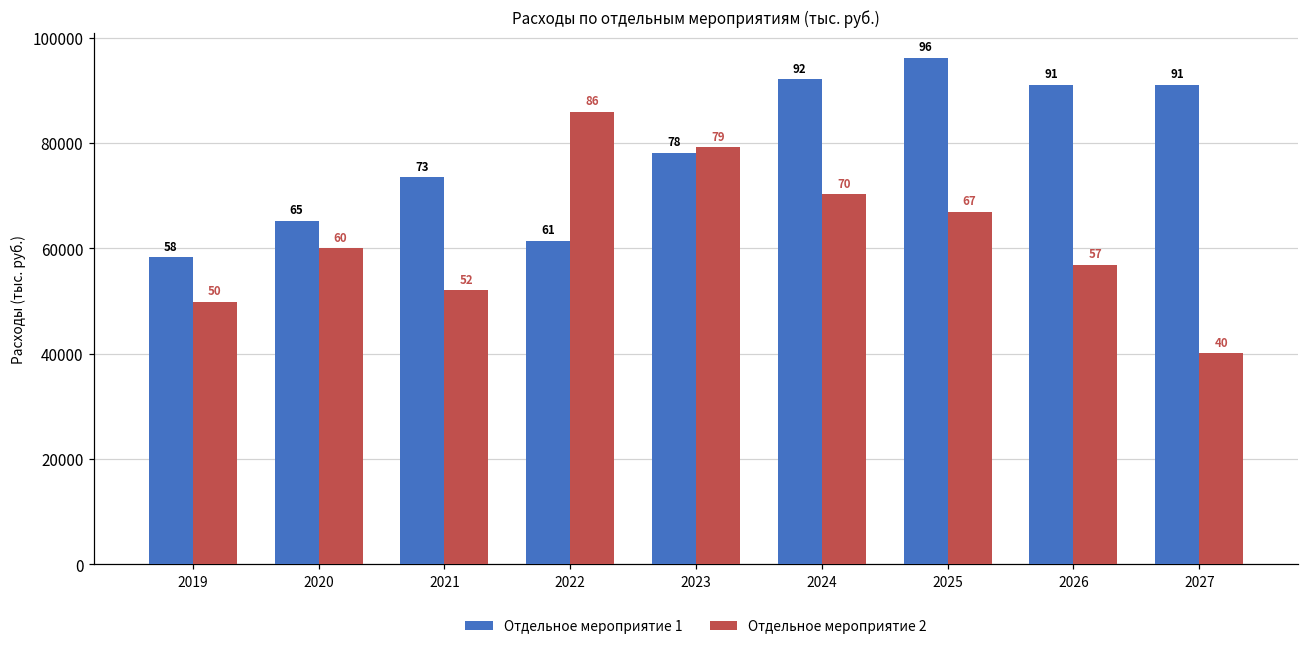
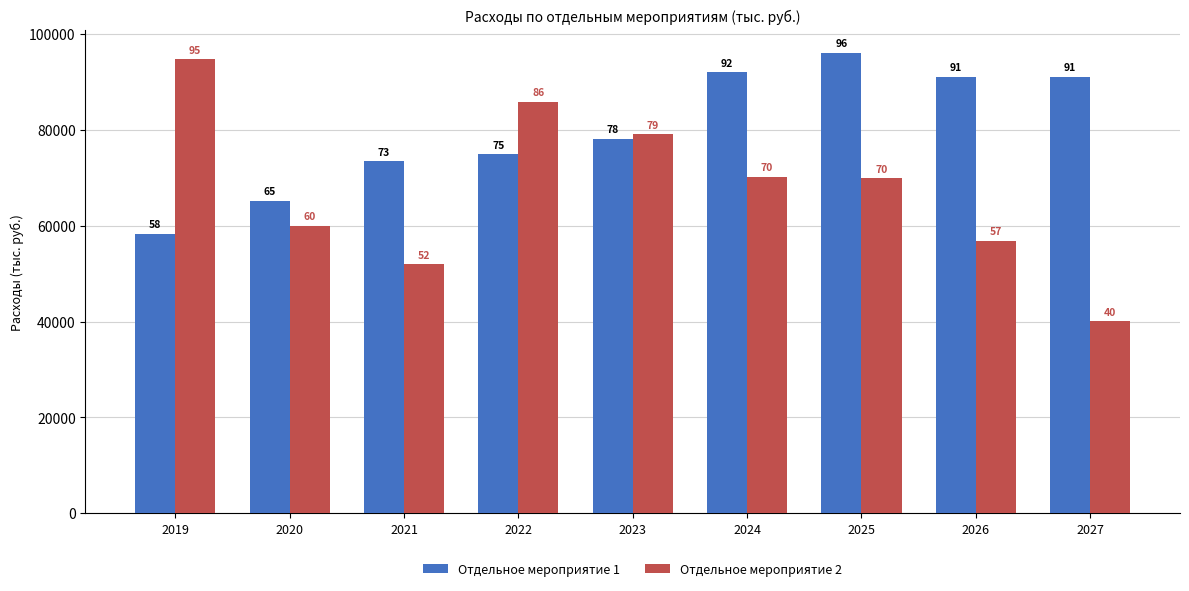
  {
    "Отдельное мероприятие 1": {
-     "2022": 61
+     "2022": 75
    },
    "Отдельное мероприятие 2": {
-     "2019": 50,
-     "2025": 67
+     "2019": 95,
+     "2025": 70
    }
  }
